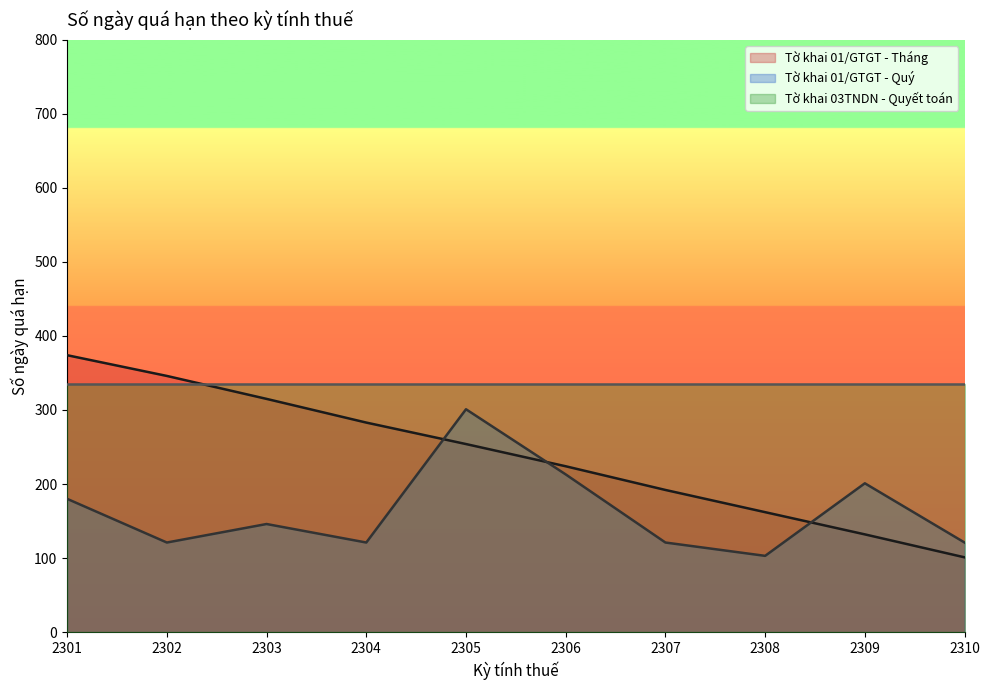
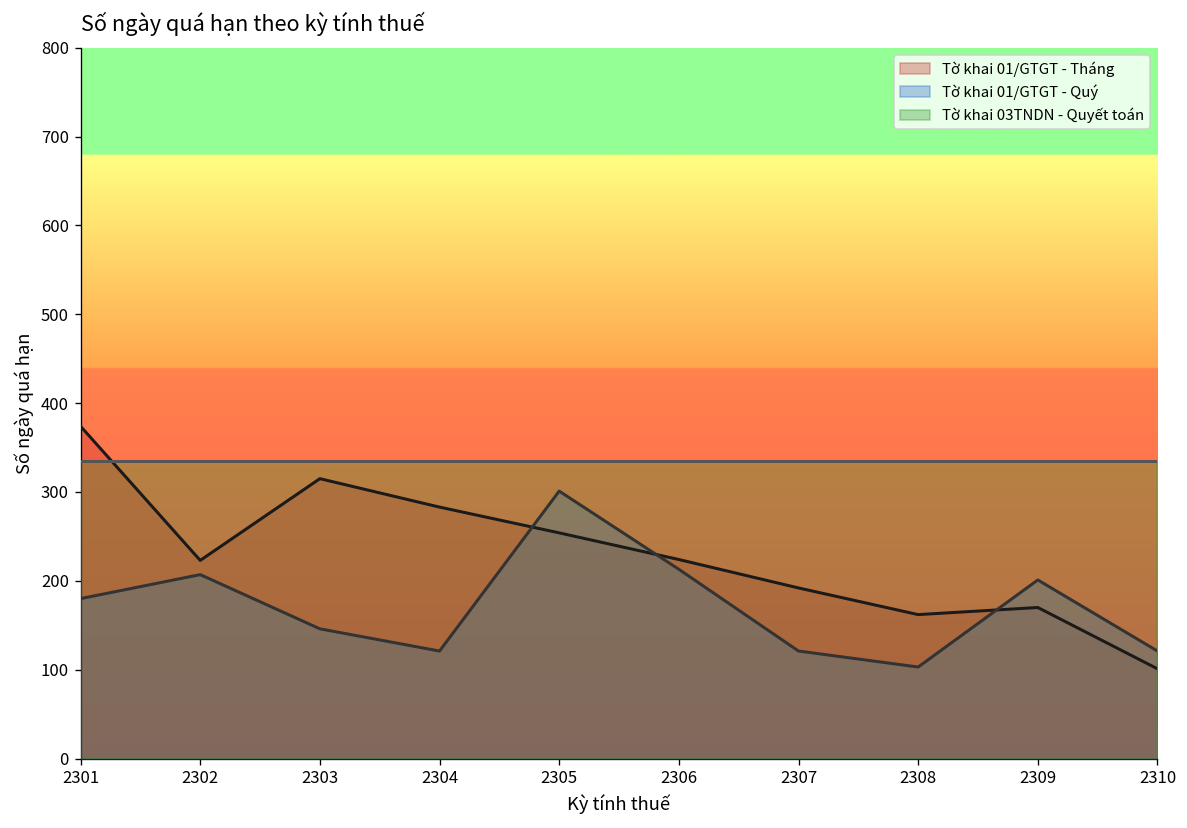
  {
    "Tờ khai 01/GTGT - Tháng": {
      "2301": 370,
-     "2302": 350,
+     "2302": 220,
      "2303": 320,
      "2304": 280,
      "2305": 250,
      "2306": 220,
      "2307": 190,
      "2308": 160,
-     "2309": 130,
+     "2309": 170,
      "2310": 100
    },
    "Tờ khai 01/GTGT - Quý": {
      "2301": 180,
-     "2302": 120,
+     "2302": 210,
      "2303": 150,
      "2304": 120,
      "2305": 300,
      "2306": 210,
      "2307": 120,
      "2308": 100,
      "2309": 200,
      "2310": 120
    },
    "Tờ khai 03TNDN - Quyết toán": {
      "2301": 340,
      "2302": 340,
      "2303": 340,
      "2304": 340,
      "2305": 340,
      "2306": 340,
      "2307": 340,
      "2308": 340,
      "2309": 340,
      "2310": 340
    }
  }
